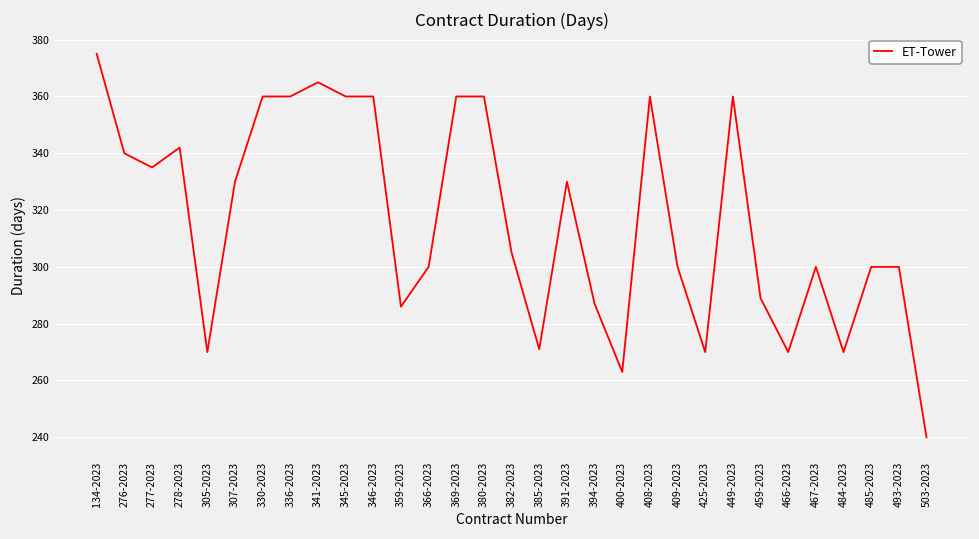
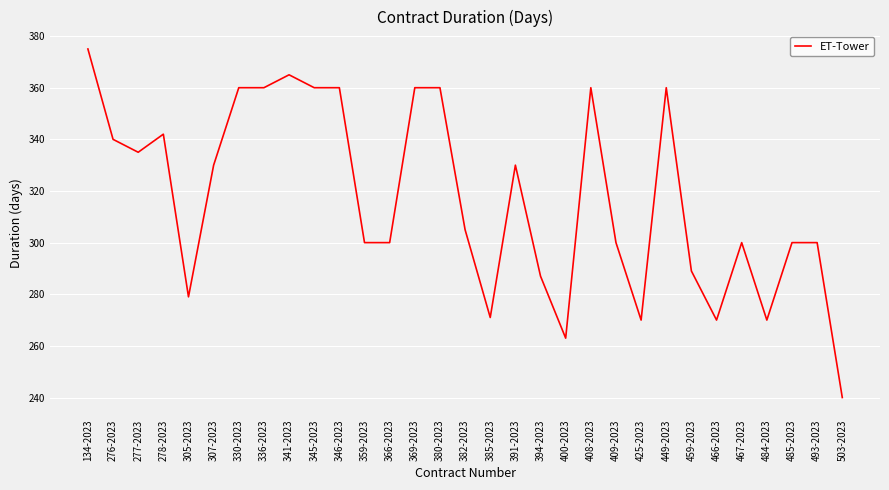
  {
    "134-2023": 375,
    "276-2023": 340,
    "277-2023": 335,
    "278-2023": 342,
-   "305-2023": 270,
+   "305-2023": 279,
    "307-2023": 330,
    "330-2023": 360,
    "336-2023": 360,
    "341-2023": 365,
    "345-2023": 360,
    "346-2023": 360,
-   "359-2023": 286,
+   "359-2023": 300,
    "366-2023": 300,
    "369-2023": 360,
    "380-2023": 360,
    "382-2023": 305,
    "385-2023": 271,
    "391-2023": 330,
    "394-2023": 287,
    "400-2023": 263,
    "408-2023": 360,
    "409-2023": 300,
    "425-2023": 270,
    "449-2023": 360,
    "459-2023": 289,
    "466-2023": 270,
    "467-2023": 300,
    "484-2023": 270,
    "485-2023": 300,
    "493-2023": 300,
    "503-2023": 240
  }
